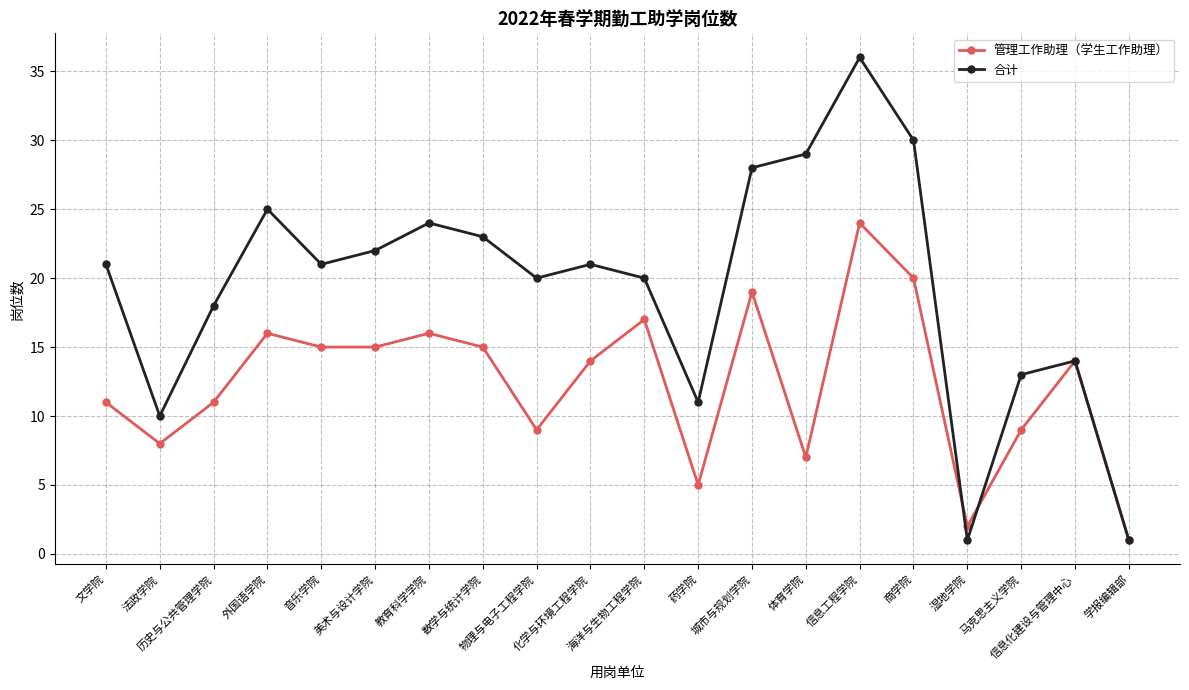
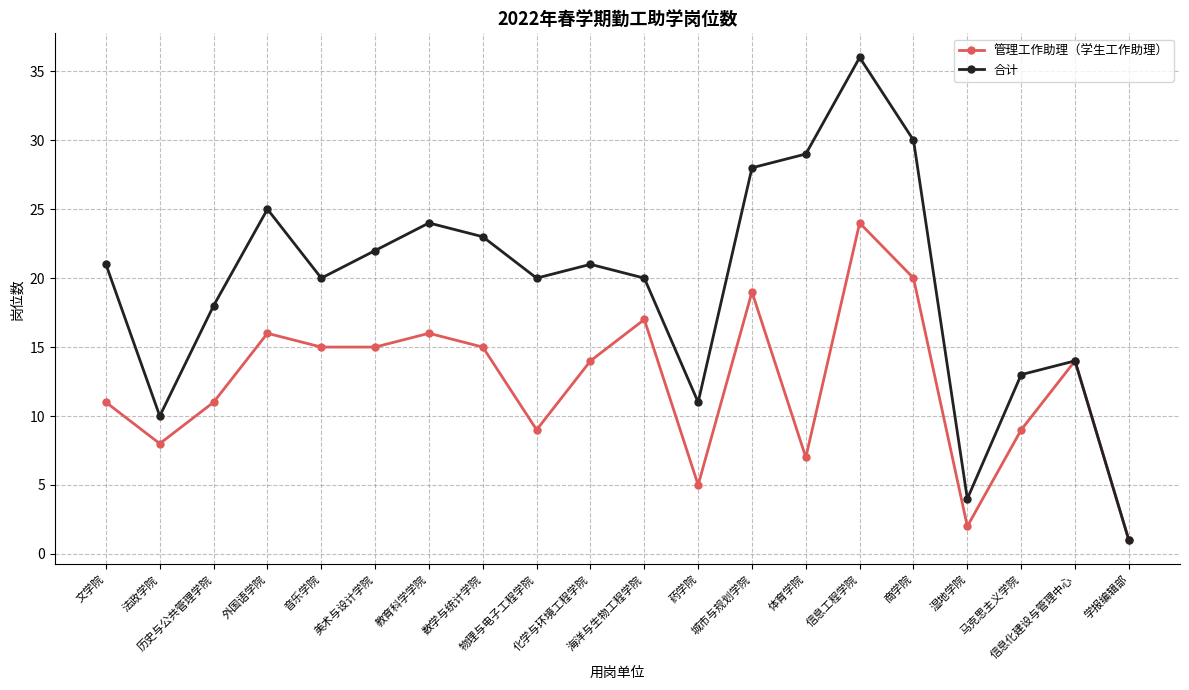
  {
    "管理工作助理（学生工作助理）": {
      "文学院": 11,
      "法政学院": 8,
      "历史与公共管理学院": 11,
      "外国语学院": 16,
      "音乐学院": 15,
      "美术与设计学院": 15,
      "教育科学学院": 16,
      "数学与统计学院": 15,
      "物理与电子工程学院": 9,
      "化学与环境工程学院": 14,
      "海洋与生物工程学院": 17,
      "药学院": 5,
      "城市与规划学院": 19,
      "体育学院": 7,
      "信息工程学院": 24,
      "商学院": 20,
      "湿地学院": 2,
      "马克思主义学院": 9
    },
    "合计": {
      "文学院": 21,
      "法政学院": 10,
      "历史与公共管理学院": 18,
      "外国语学院": 25,
-     "音乐学院": 21,
+     "音乐学院": 20,
      "美术与设计学院": 22,
      "教育科学学院": 24,
      "数学与统计学院": 23,
      "物理与电子工程学院": 20,
      "化学与环境工程学院": 21,
      "海洋与生物工程学院": 20,
      "药学院": 11,
      "城市与规划学院": 28,
      "体育学院": 29,
      "信息工程学院": 36,
      "商学院": 30,
-     "湿地学院": 1,
+     "湿地学院": 4,
      "马克思主义学院": 13
    }
  }
